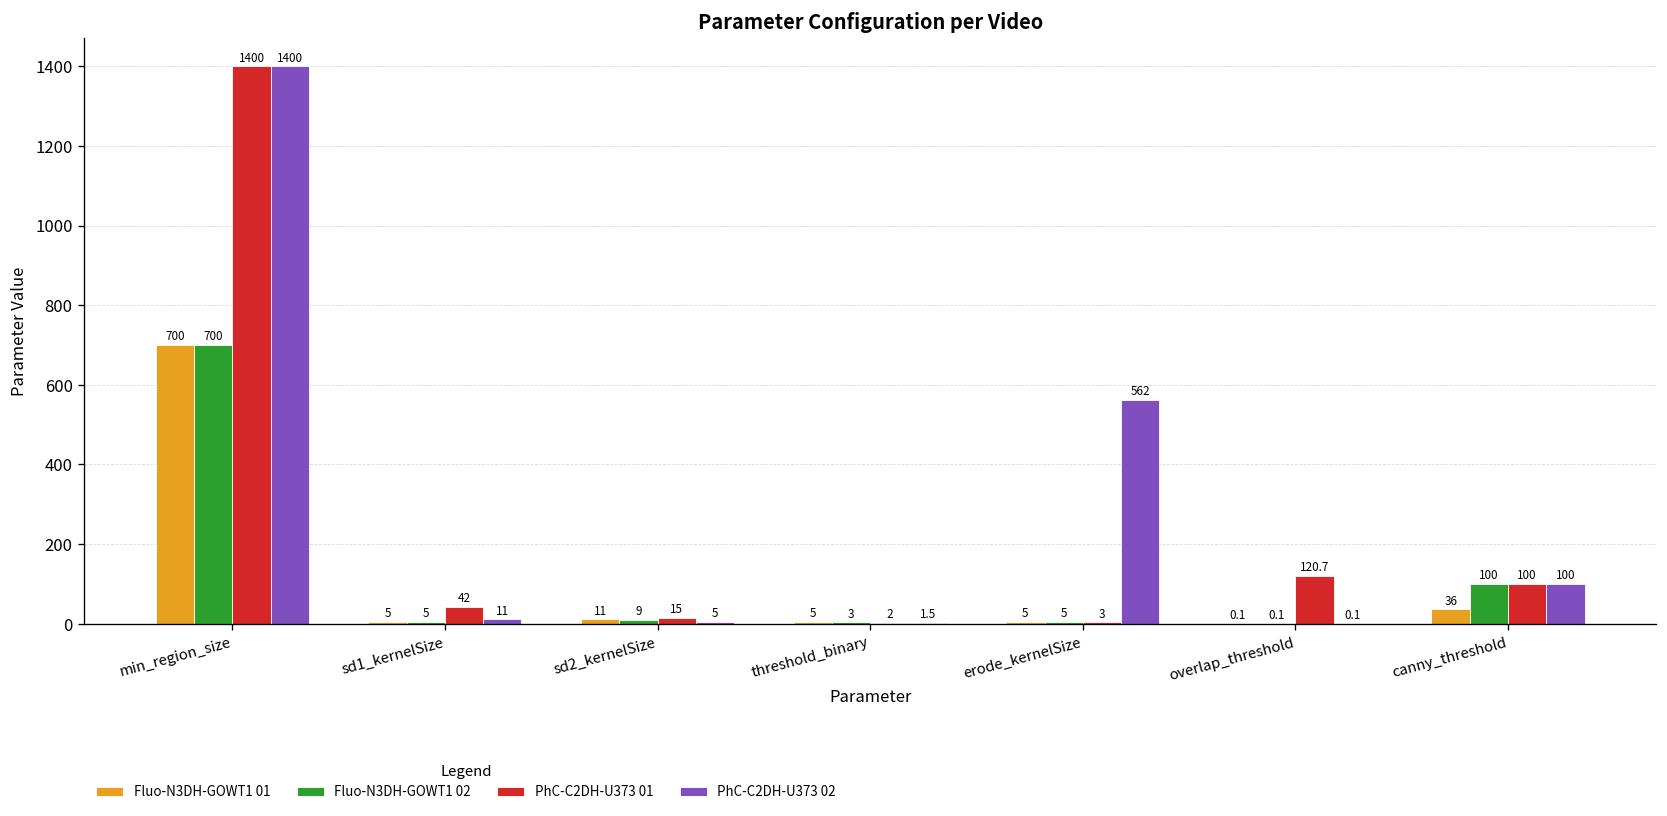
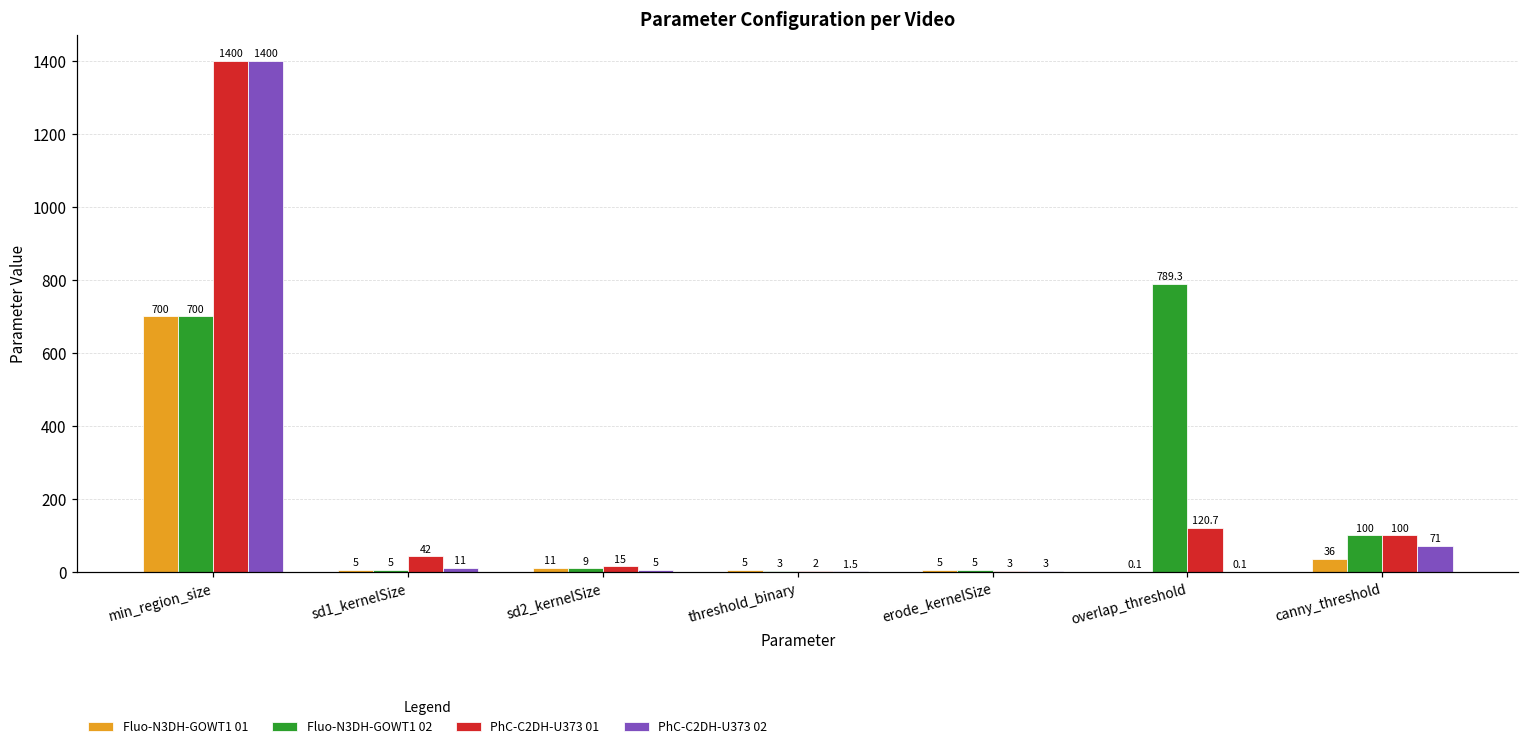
  {
    "Fluo-N3DH-GOWT1 01": {
      "min_region_size": 700,
      "sd1_kernelSize": 5,
      "sd2_kernelSize": 11,
      "threshold_binary": 5,
      "erode_kernelSize": 5,
      "overlap_threshold": 0.1,
      "canny_threshold": 36
    },
    "Fluo-N3DH-GOWT1 02": {
      "min_region_size": 700,
      "sd1_kernelSize": 5,
      "sd2_kernelSize": 9,
      "threshold_binary": 3,
      "erode_kernelSize": 5,
-     "overlap_threshold": 0.1,
+     "overlap_threshold": 789.3,
      "canny_threshold": 100
    },
    "PhC-C2DH-U373 01": {
      "min_region_size": 1400,
      "sd1_kernelSize": 42,
      "sd2_kernelSize": 15,
      "threshold_binary": 2,
      "erode_kernelSize": 3,
      "overlap_threshold": 120.7,
      "canny_threshold": 100
    },
    "PhC-C2DH-U373 02": {
      "min_region_size": 1400,
      "sd1_kernelSize": 11,
      "sd2_kernelSize": 5,
      "threshold_binary": 1.5,
-     "erode_kernelSize": 562,
+     "erode_kernelSize": 3,
      "overlap_threshold": 0.1,
-     "canny_threshold": 100
+     "canny_threshold": 71
    }
  }
